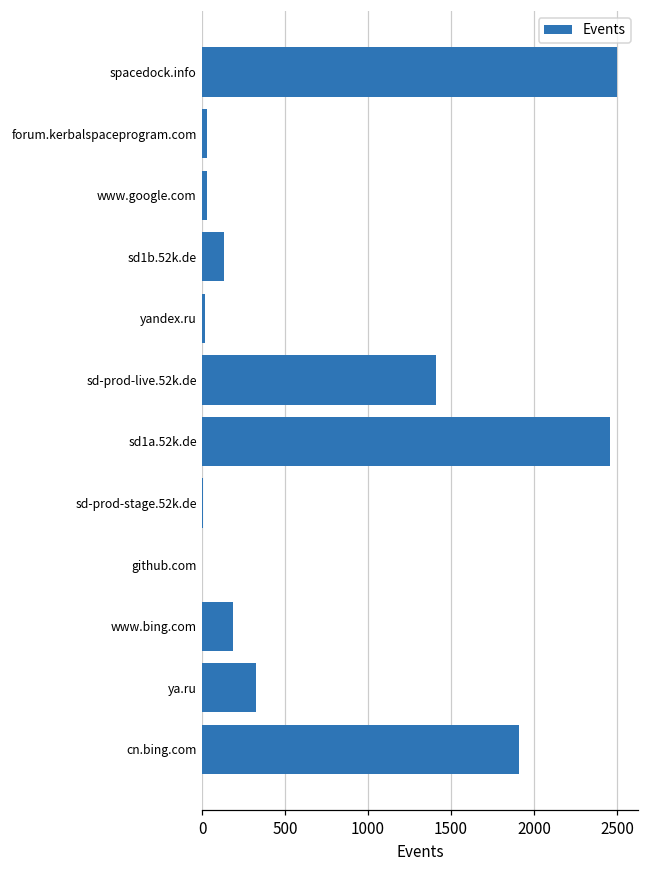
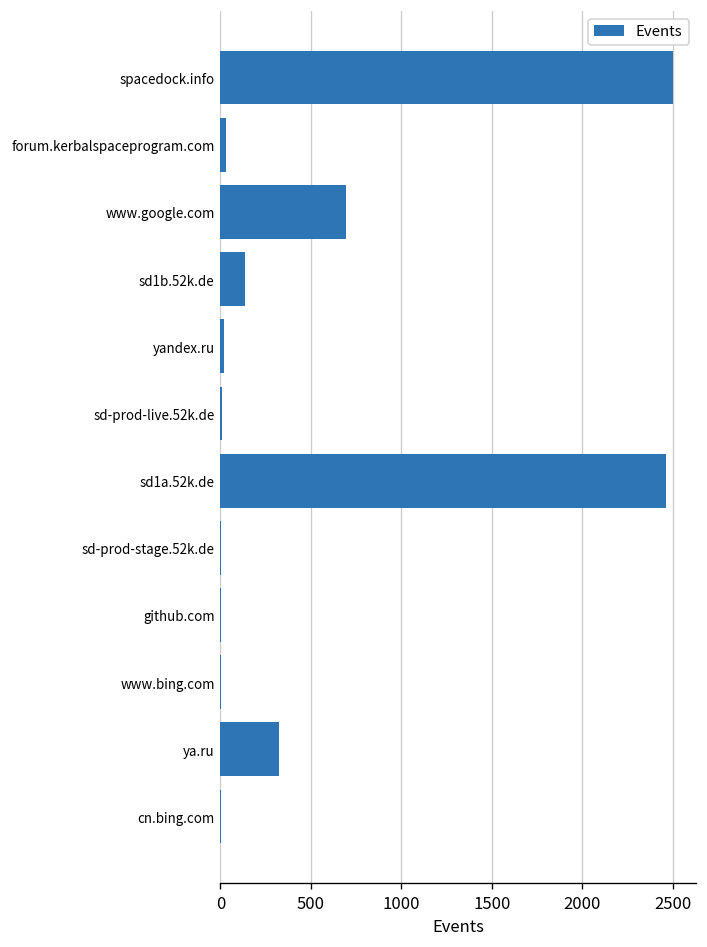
  {
    "spacedock.info": 2500,
    "forum.kerbalspaceprogram.com": 30,
-   "www.google.com": 30,
+   "www.google.com": 700,
    "sd1b.52k.de": 130,
    "yandex.ru": 20,
-   "sd-prod-live.52k.de": 1410,
+   "sd-prod-live.52k.de": 10,
    "sd1a.52k.de": 2460,
-   "www.bing.com": 180,
+   "www.bing.com": 0,
    "ya.ru": 320,
-   "cn.bing.com": 1910
+   "cn.bing.com": 0
  }
